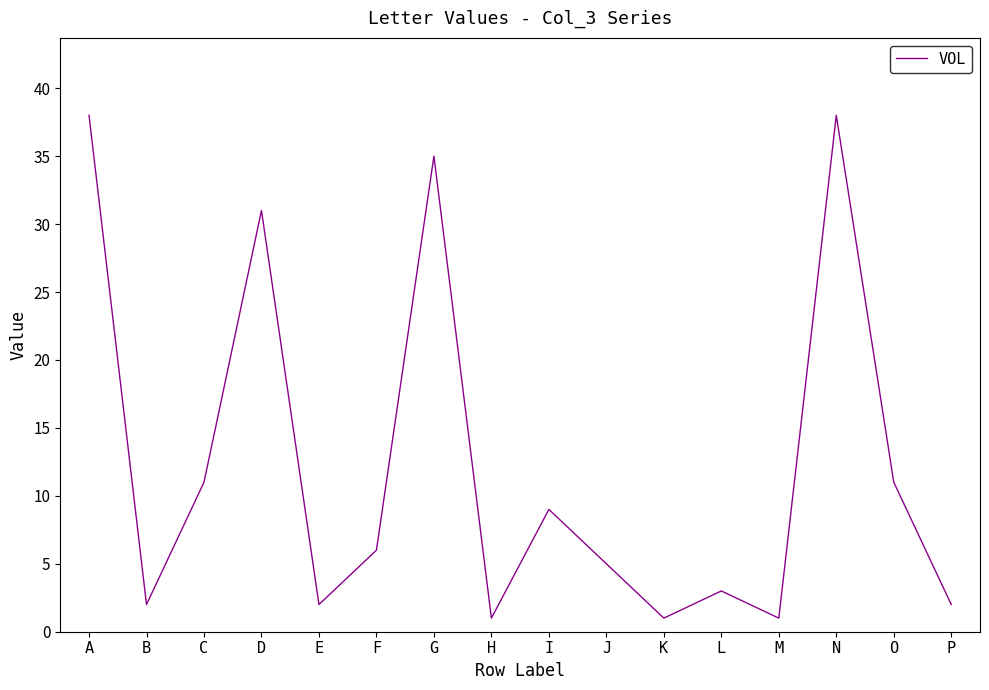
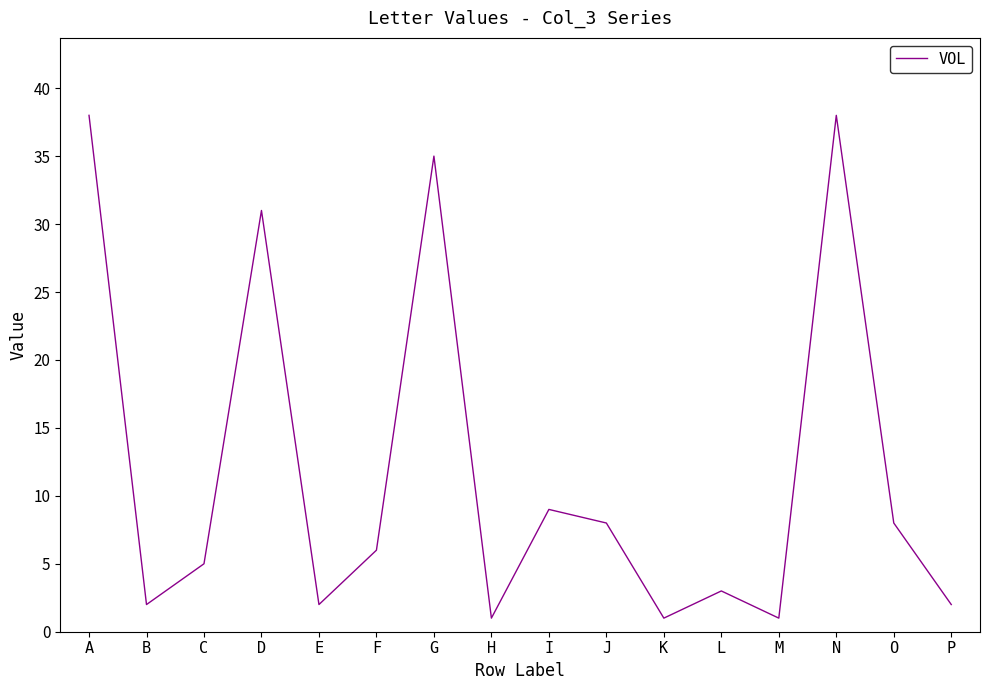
  {
    "A": 38,
    "B": 2,
-   "C": 11,
+   "C": 5,
    "D": 31,
    "E": 2,
    "F": 6,
    "G": 35,
    "H": 1,
    "I": 9,
-   "J": 5,
+   "J": 8,
    "K": 1,
    "L": 3,
    "M": 1,
    "N": 38,
-   "O": 11,
+   "O": 8,
    "P": 2
  }
